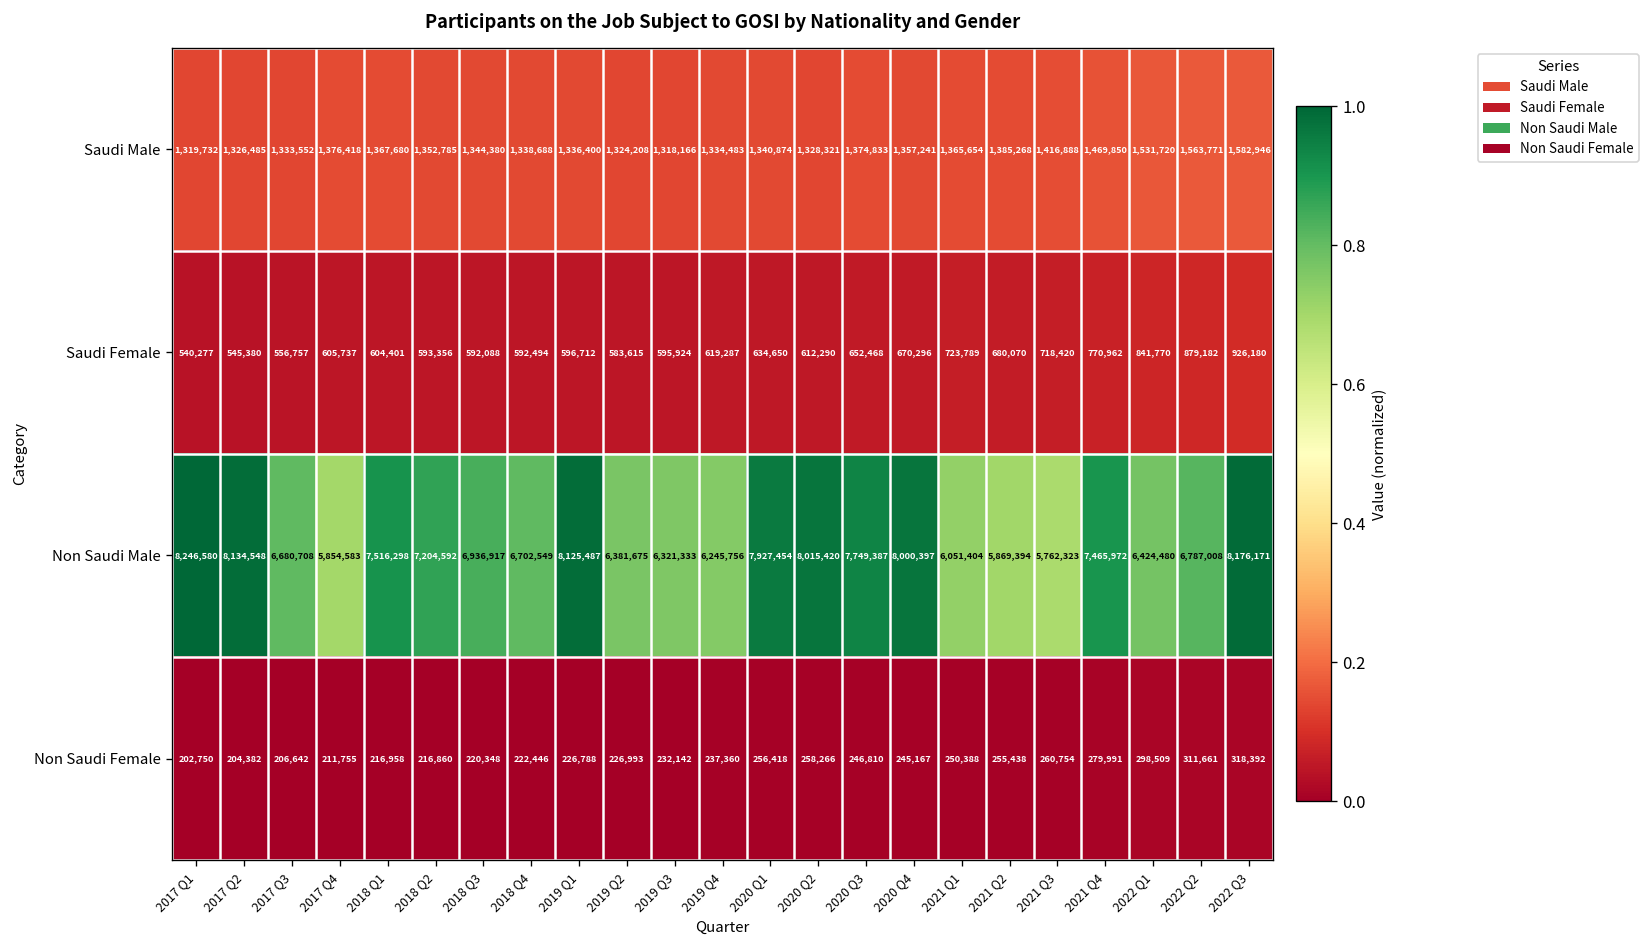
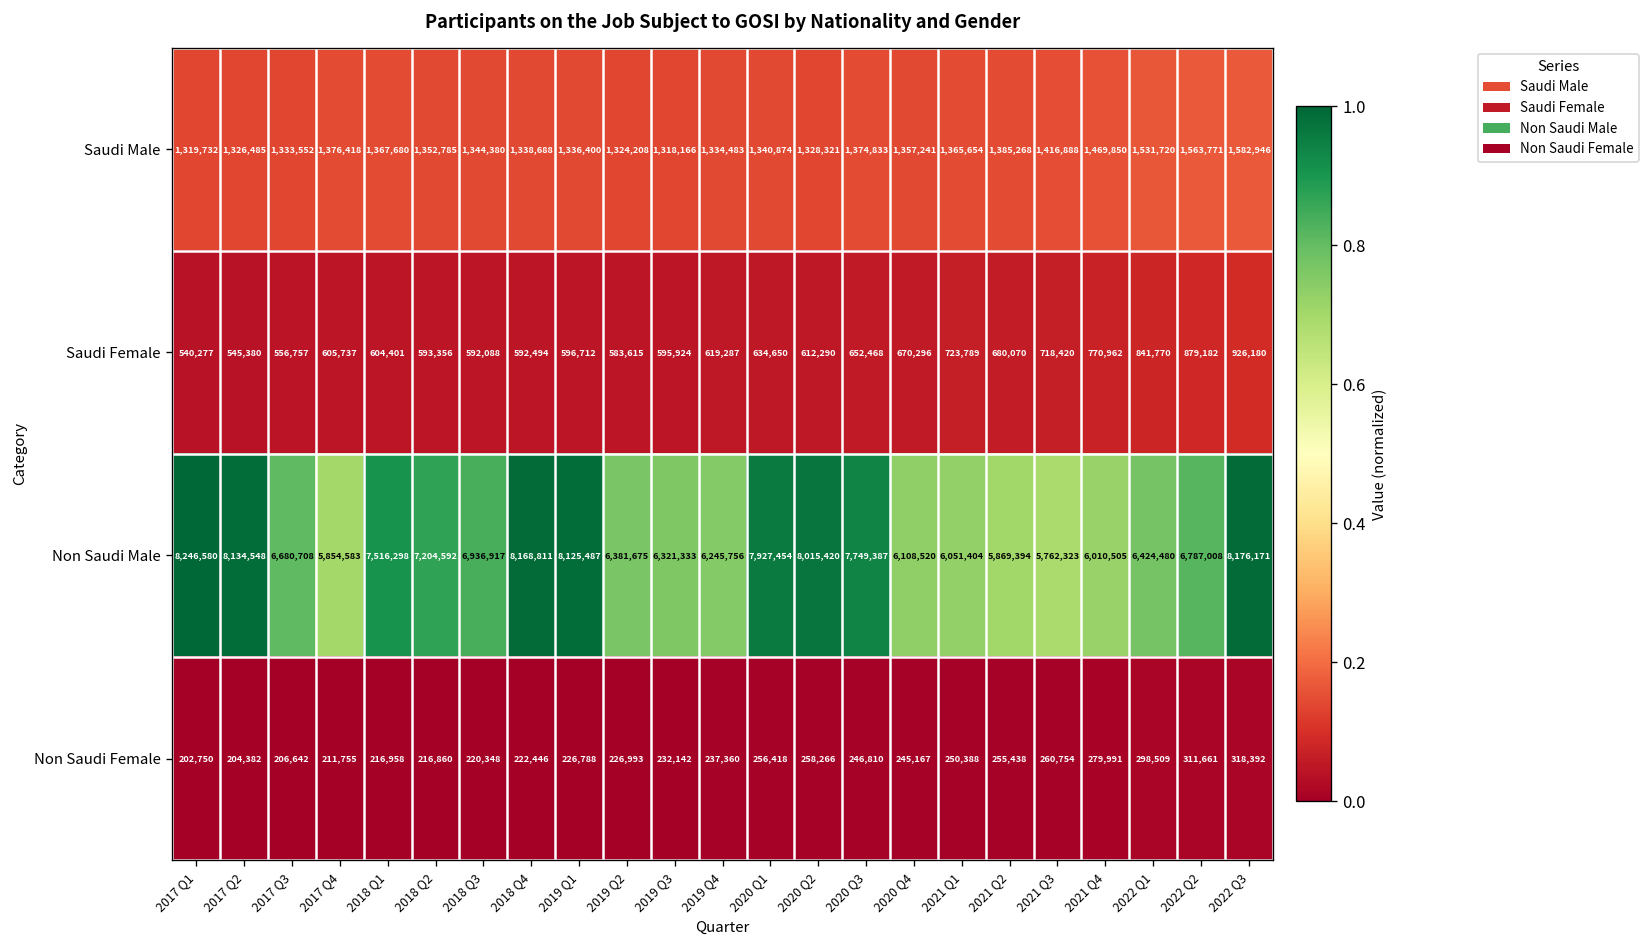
  {
    "Saudi Male": {
      "2017 Q1": "1,319,732",
      "2017 Q2": "1,326,485",
      "2017 Q3": "1,333,552",
      "2017 Q4": "1,376,418",
      "2018 Q1": "1,367,680",
      "2018 Q2": "1,352,785",
      "2018 Q3": "1,344,380",
      "2018 Q4": "1,338,688",
      "2019 Q1": "1,336,400",
      "2019 Q2": "1,324,208",
      "2019 Q3": "1,318,166",
      "2019 Q4": "1,334,483",
      "2020 Q1": "1,340,874",
      "2020 Q2": "1,328,321",
      "2020 Q3": "1,374,833",
      "2020 Q4": "1,357,241",
      "2021 Q1": "1,365,654",
      "2021 Q2": "1,385,268",
      "2021 Q3": "1,416,888",
      "2021 Q4": "1,469,850",
      "2022 Q1": "1,531,720",
      "2022 Q2": "1,563,771",
      "2022 Q3": "1,582,946"
    },
    "Saudi Female": {
      "2017 Q1": "540,277",
      "2017 Q2": "545,380",
      "2017 Q3": "556,757",
      "2017 Q4": "605,737",
      "2018 Q1": "604,401",
      "2018 Q2": "593,356",
      "2018 Q3": "592,088",
      "2018 Q4": "592,494",
      "2019 Q1": "596,712",
      "2019 Q2": "583,615",
      "2019 Q3": "595,924",
      "2019 Q4": "619,287",
      "2020 Q1": "634,650",
      "2020 Q2": "612,290",
      "2020 Q3": "652,468",
      "2020 Q4": "670,296",
      "2021 Q1": "723,789",
      "2021 Q2": "680,070",
      "2021 Q3": "718,420",
      "2021 Q4": "770,962",
      "2022 Q1": "841,770",
      "2022 Q2": "879,182",
      "2022 Q3": "926,180"
    },
    "Non Saudi Male": {
      "2017 Q1": "8,246,580",
      "2017 Q2": "8,134,548",
      "2017 Q3": "6,680,708",
      "2017 Q4": "5,854,583",
      "2018 Q1": "7,516,298",
      "2018 Q2": "7,204,592",
      "2018 Q3": "6,936,917",
-     "2018 Q4": "6,702,549",
+     "2018 Q4": "8,168,811",
      "2019 Q1": "8,125,487",
      "2019 Q2": "6,381,675",
      "2019 Q3": "6,321,333",
      "2019 Q4": "6,245,756",
      "2020 Q1": "7,927,454",
      "2020 Q2": "8,015,420",
      "2020 Q3": "7,749,387",
-     "2020 Q4": "8,000,397",
+     "2020 Q4": "6,108,520",
      "2021 Q1": "6,051,404",
      "2021 Q2": "5,869,394",
      "2021 Q3": "5,762,323",
-     "2021 Q4": "7,465,972",
+     "2021 Q4": "6,010,505",
      "2022 Q1": "6,424,480",
      "2022 Q2": "6,787,008",
      "2022 Q3": "8,176,171"
    },
    "Non Saudi Female": {
      "2017 Q1": "202,750",
      "2017 Q2": "204,382",
      "2017 Q3": "206,642",
      "2017 Q4": "211,755",
      "2018 Q1": "216,958",
      "2018 Q2": "216,860",
      "2018 Q3": "220,348",
      "2018 Q4": "222,446",
      "2019 Q1": "226,788",
      "2019 Q2": "226,993",
      "2019 Q3": "232,142",
      "2019 Q4": "237,360",
      "2020 Q1": "256,418",
      "2020 Q2": "258,266",
      "2020 Q3": "246,810",
      "2020 Q4": "245,167",
      "2021 Q1": "250,388",
      "2021 Q2": "255,438",
      "2021 Q3": "260,754",
      "2021 Q4": "279,991",
      "2022 Q1": "298,509",
      "2022 Q2": "311,661",
      "2022 Q3": "318,392"
    }
  }
